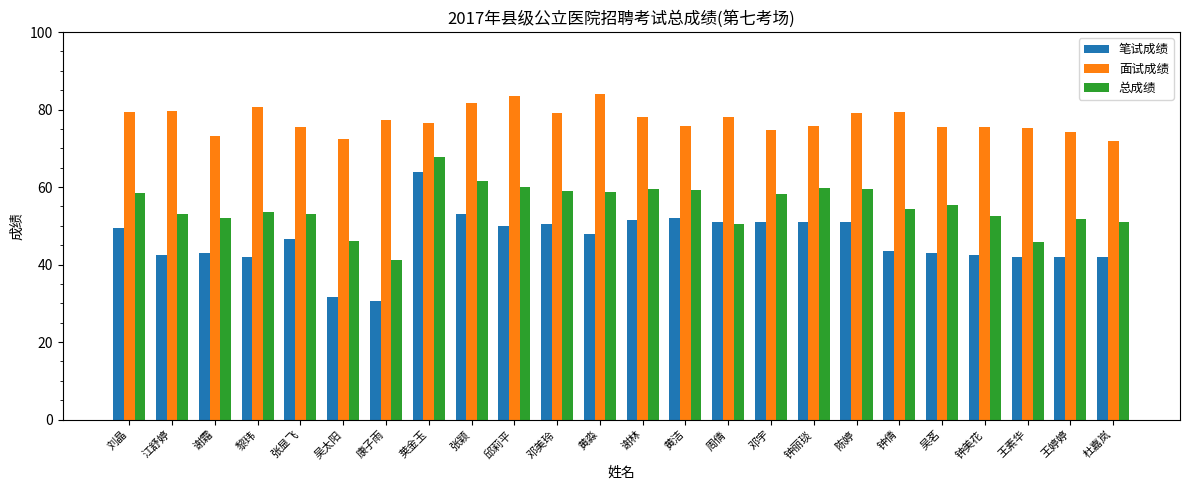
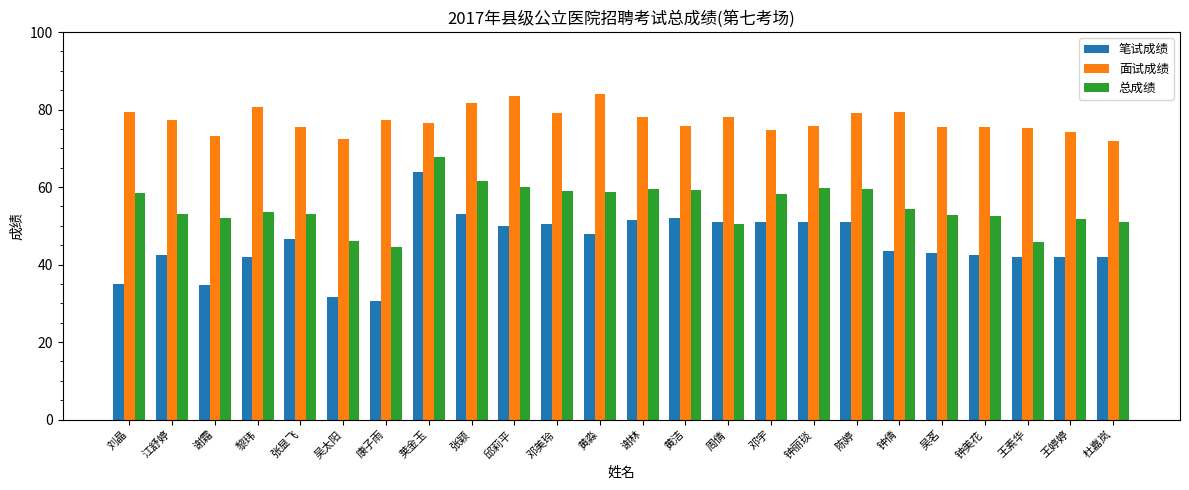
  {
    "笔试成绩": {
-     "刘晶": 50,
+     "刘晶": 35,
      "江舒婷": 43,
-     "谢霜": 43,
+     "谢霜": 35,
      "黎玮": 42,
      "张显飞": 47,
      "吴太阳": 32,
      "康子雨": 31,
      "荚金玉": 64,
      "张颖": 53,
      "邱莉平": 50,
      "邓美玲": 51,
      "黄淼": 48,
      "谢林": 52,
      "黄洁": 52,
      "周倩": 51,
      "邓宇": 51,
      "钟丽琰": 51,
      "陈婷": 51,
      "钟倩": 44,
      "吴茗": 43,
      "钟美花": 43,
      "王素华": 42,
      "王婷婷": 42,
      "杜嘉岚": 42
    },
    "面试成绩": {
      "刘晶": 79,
-     "江舒婷": 80,
+     "江舒婷": 77,
      "谢霜": 73,
      "黎玮": 81,
      "张显飞": 76,
      "吴太阳": 72,
      "康子雨": 77,
      "荚金玉": 77,
      "张颖": 82,
      "邱莉平": 84,
      "邓美玲": 79,
      "黄淼": 84,
      "谢林": 78,
      "黄洁": 76,
      "周倩": 78,
      "邓宇": 75,
      "钟丽琰": 76,
      "陈婷": 79,
      "钟倩": 79,
      "吴茗": 75,
      "钟美花": 76,
      "王素华": 75,
      "王婷婷": 74,
      "杜嘉岚": 72
    },
    "总成绩": {
      "刘晶": 58,
      "江舒婷": 53,
      "谢霜": 52,
      "黎玮": 54,
      "张显飞": 53,
      "吴太阳": 46,
-     "康子雨": 41,
+     "康子雨": 45,
      "荚金玉": 68,
      "张颖": 62,
      "邱莉平": 60,
      "邓美玲": 59,
      "黄淼": 59,
      "谢林": 59,
      "黄洁": 59,
      "周倩": 50,
      "邓宇": 58,
      "钟丽琰": 60,
      "陈婷": 59,
      "钟倩": 54,
-     "吴茗": 55,
+     "吴茗": 53,
      "钟美花": 52,
      "王素华": 46,
      "王婷婷": 52,
      "杜嘉岚": 51
    }
  }
